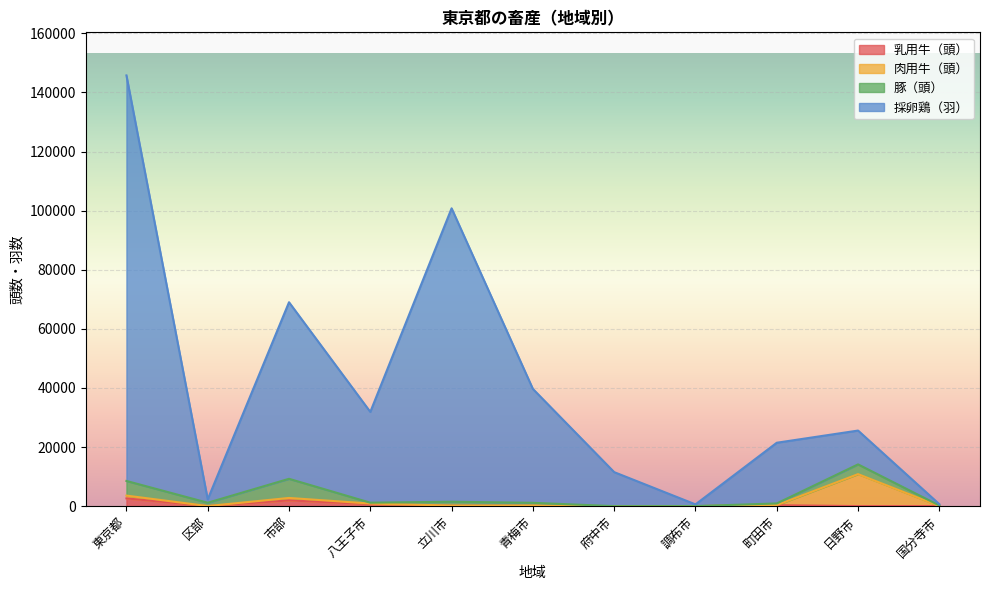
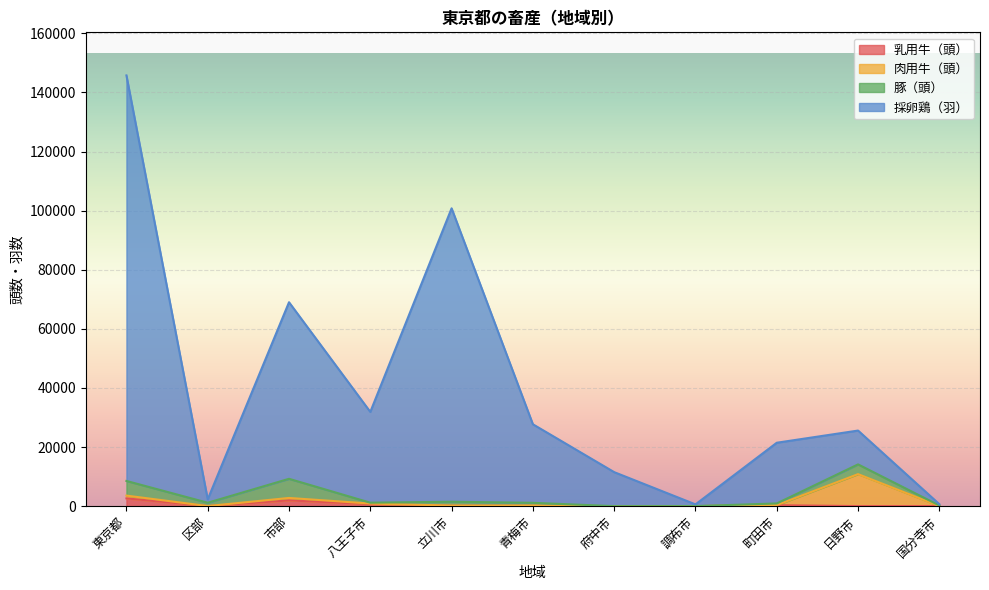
  {
    "乳用牛（頭）": {
      "東京都": 3000,
      "日野市": 0
    },
    "肉用牛（頭）": {
      "東京都": 1000,
      "日野市": 11000
    },
    "豚（頭）": {
      "東京都": 5000,
      "区部": 1000,
      "市部": 6000,
      "立川市": 1000,
      "青梅市": 1000,
      "日野市": 3000
    },
    "採卵鶏（羽）": {
      "東京都": 137000,
      "区部": 1000,
      "市部": 60000,
      "八王子市": 31000,
      "立川市": 99000,
-     "青梅市": 39000,
+     "青梅市": 27000,
      "府中市": 12000,
      "町田市": 21000,
      "日野市": 11000
    }
  }
